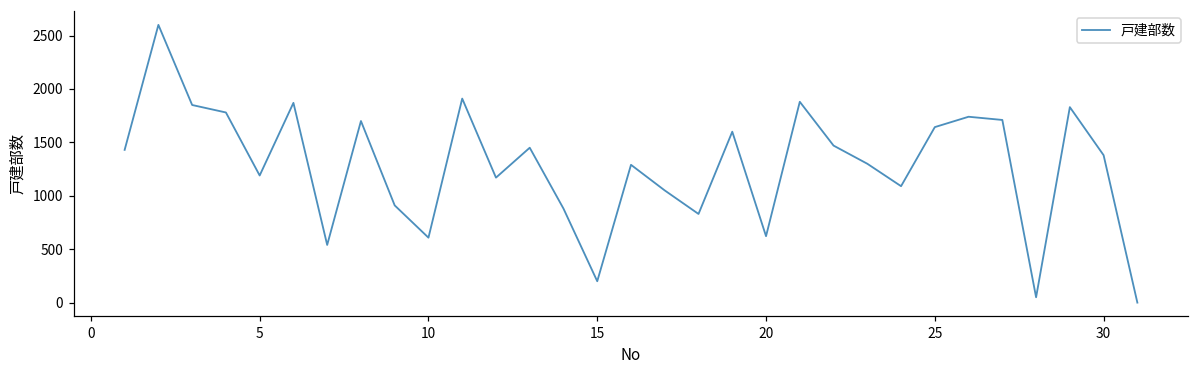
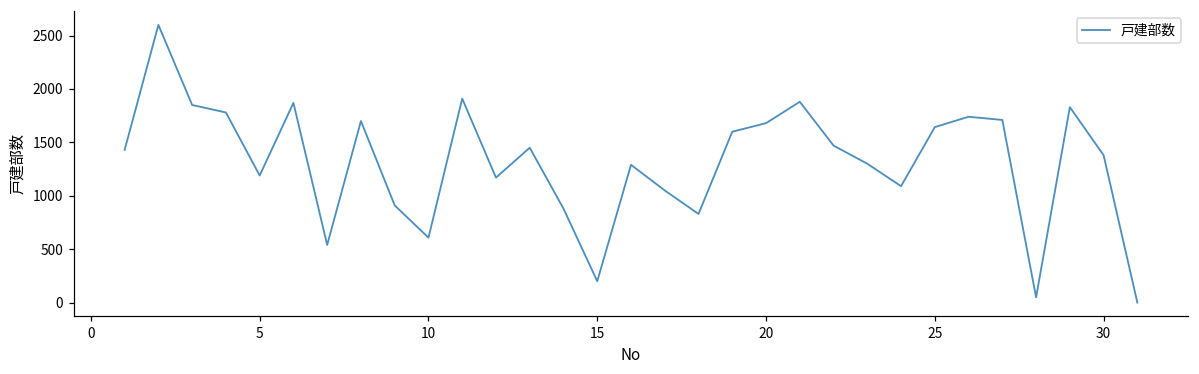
  {
    "5": 1200,
    "10": 600,
    "15": 200,
-   "20": 600,
+   "20": 1700,
    "25": 1600,
    "30": 1400
  }
